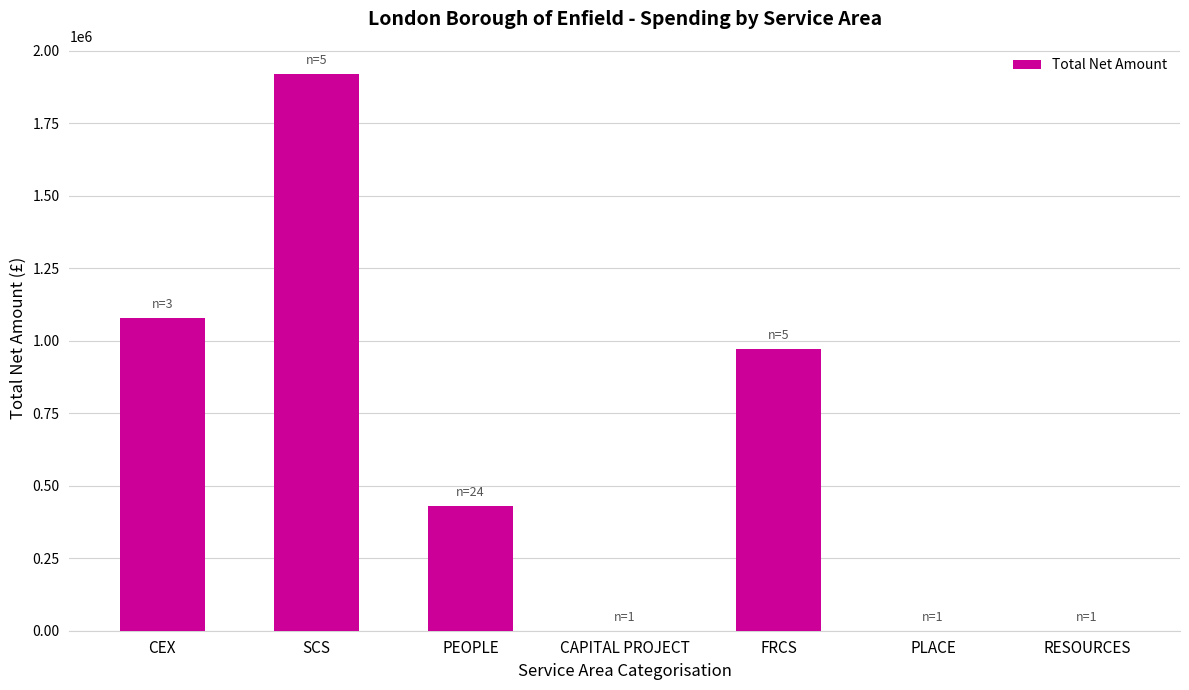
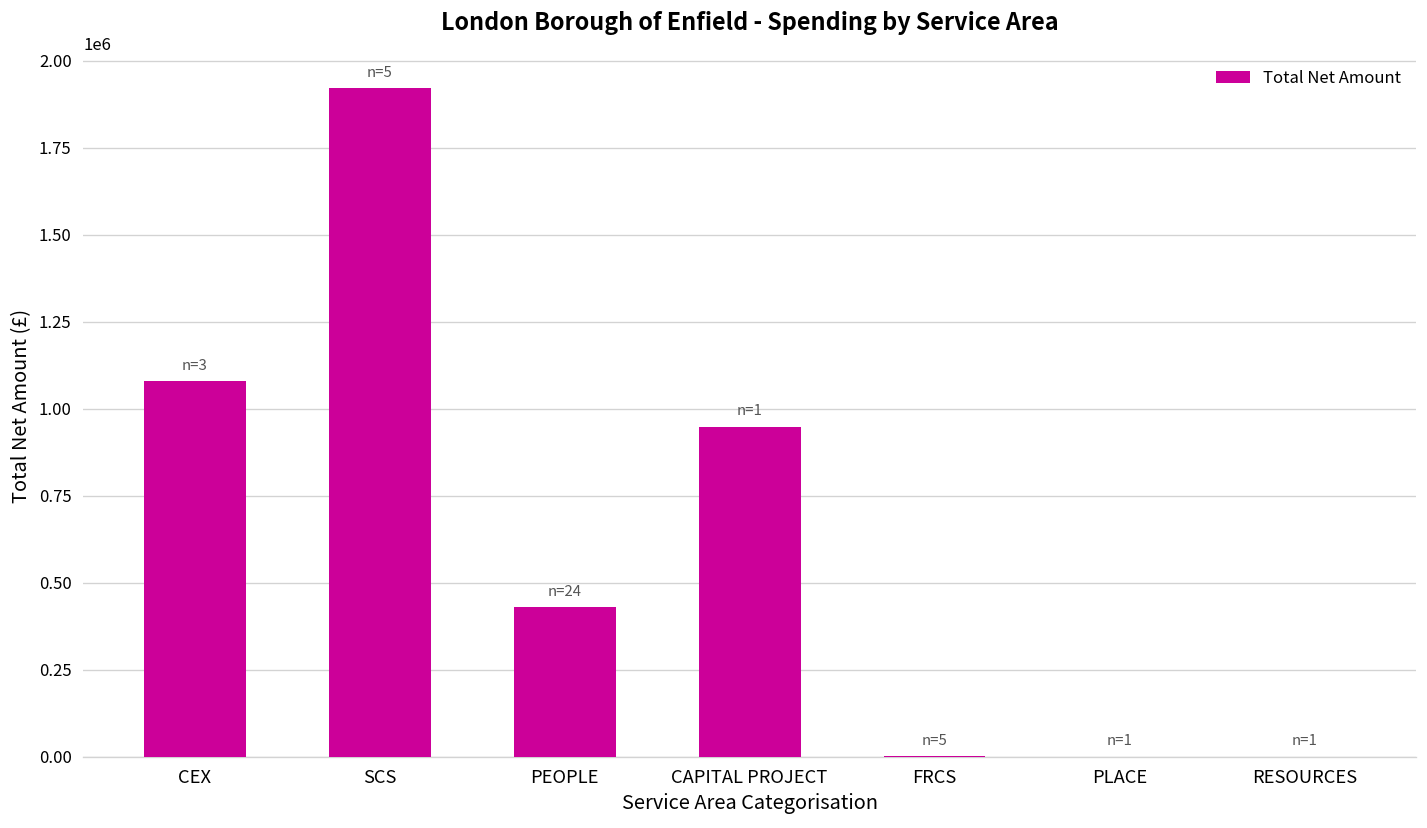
  {
-   "CAPITAL PROJECT": 0,
-   "FRCS": 970000
+   "CAPITAL PROJECT": 950000,
+   "FRCS": 0
  }
